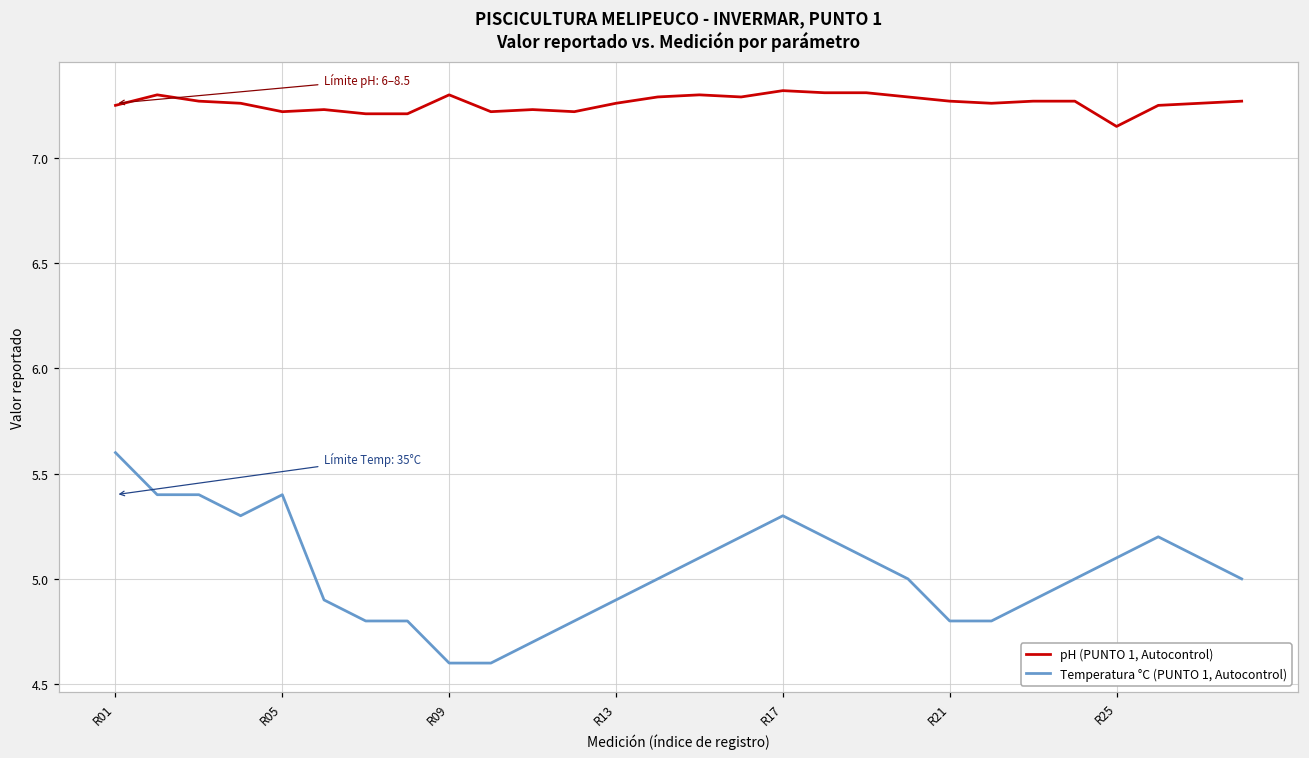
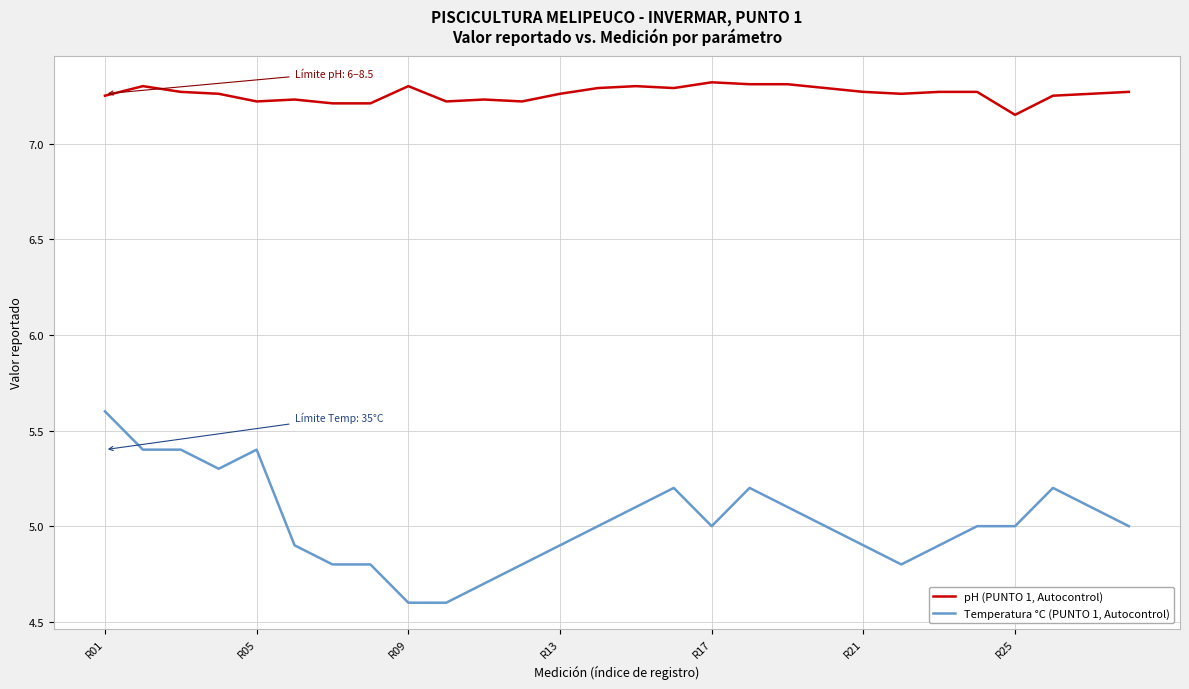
  {
    "pH (PUNTO 1, Autocontrol)": {
      "R01": 7.25,
      "R05": 7.22,
      "R09": 7.3,
      "R13": 7.26,
      "R17": 7.32,
      "R21": 7.27,
      "R25": 7.15
    },
    "Temperatura °C (PUNTO 1, Autocontrol)": {
      "R01": 5.6,
      "R09": 4.6,
      "R13": 4.9,
-     "R17": 5.3,
-     "R21": 4.8,
-     "R25": 5.1
+     "R17": 5.0,
+     "R21": 4.9,
+     "R25": 5.0
    }
  }
